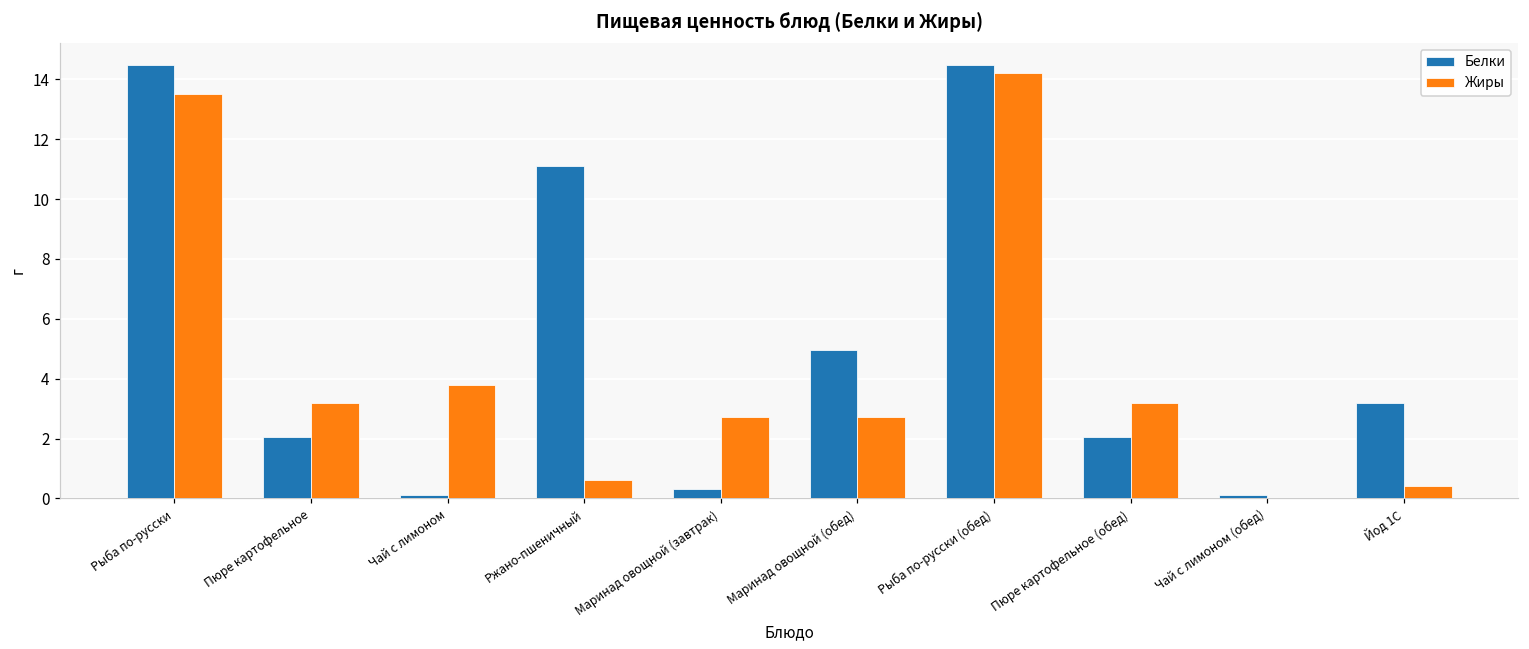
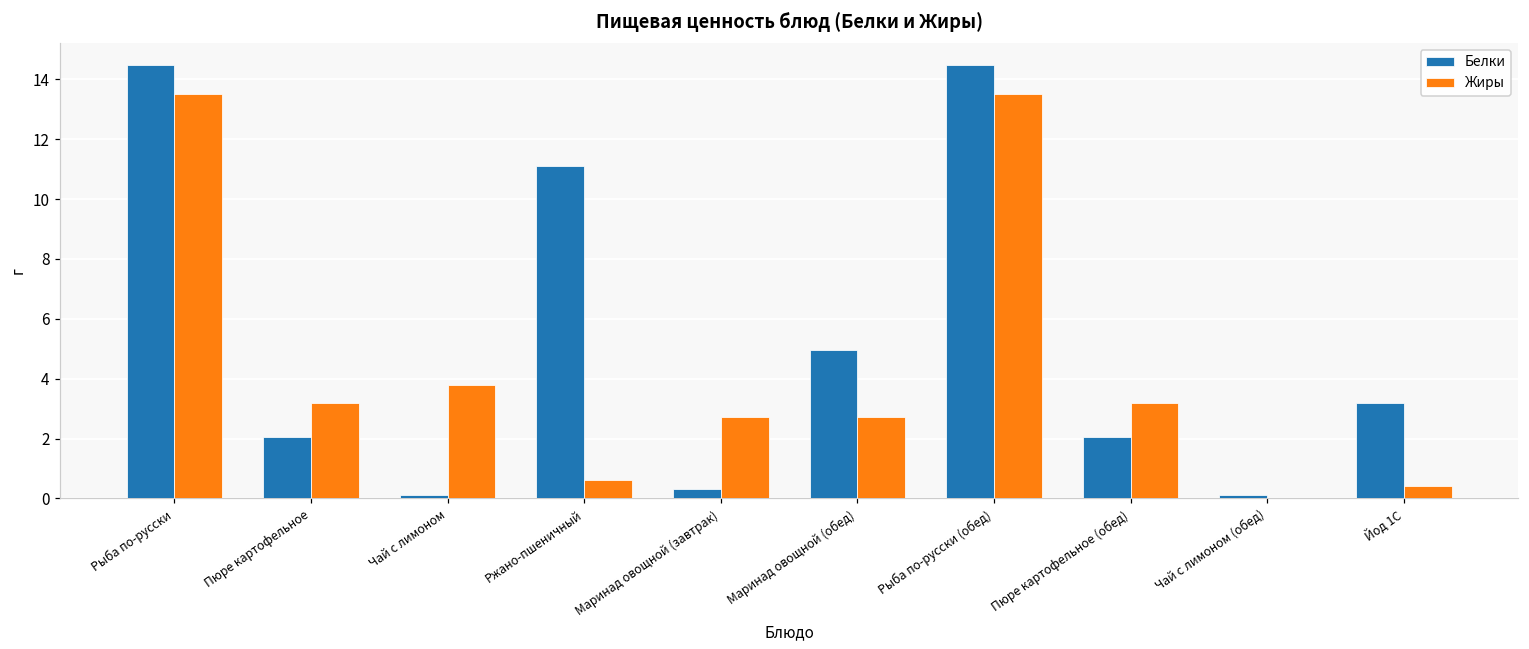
  {
    "Белки": {
      "Рыба по-русски": 14.5,
      "Пюре картофельное": 2.0,
      "Чай с лимоном": 0.1,
      "Ржано-пшеничный": 11.1,
      "Маринад овощной (завтрак)": 0.3,
      "Маринад овощной (обед)": 5.0,
      "Рыба по-русски (обед)": 14.5,
      "Пюре картофельное (обед)": 2.0,
      "Чай с лимоном (обед)": 0.1,
      "Йод 1С": 3.2
    },
    "Жиры": {
      "Рыба по-русски": 13.5,
      "Пюре картофельное": 3.2,
      "Чай с лимоном": 3.8,
      "Ржано-пшеничный": 0.6,
      "Маринад овощной (завтрак)": 2.7,
      "Маринад овощной (обед)": 2.7,
-     "Рыба по-русски (обед)": 14.2,
+     "Рыба по-русски (обед)": 13.5,
      "Пюре картофельное (обед)": 3.2,
      "Чай с лимоном (обед)": 0.0,
      "Йод 1С": 0.4
    }
  }
